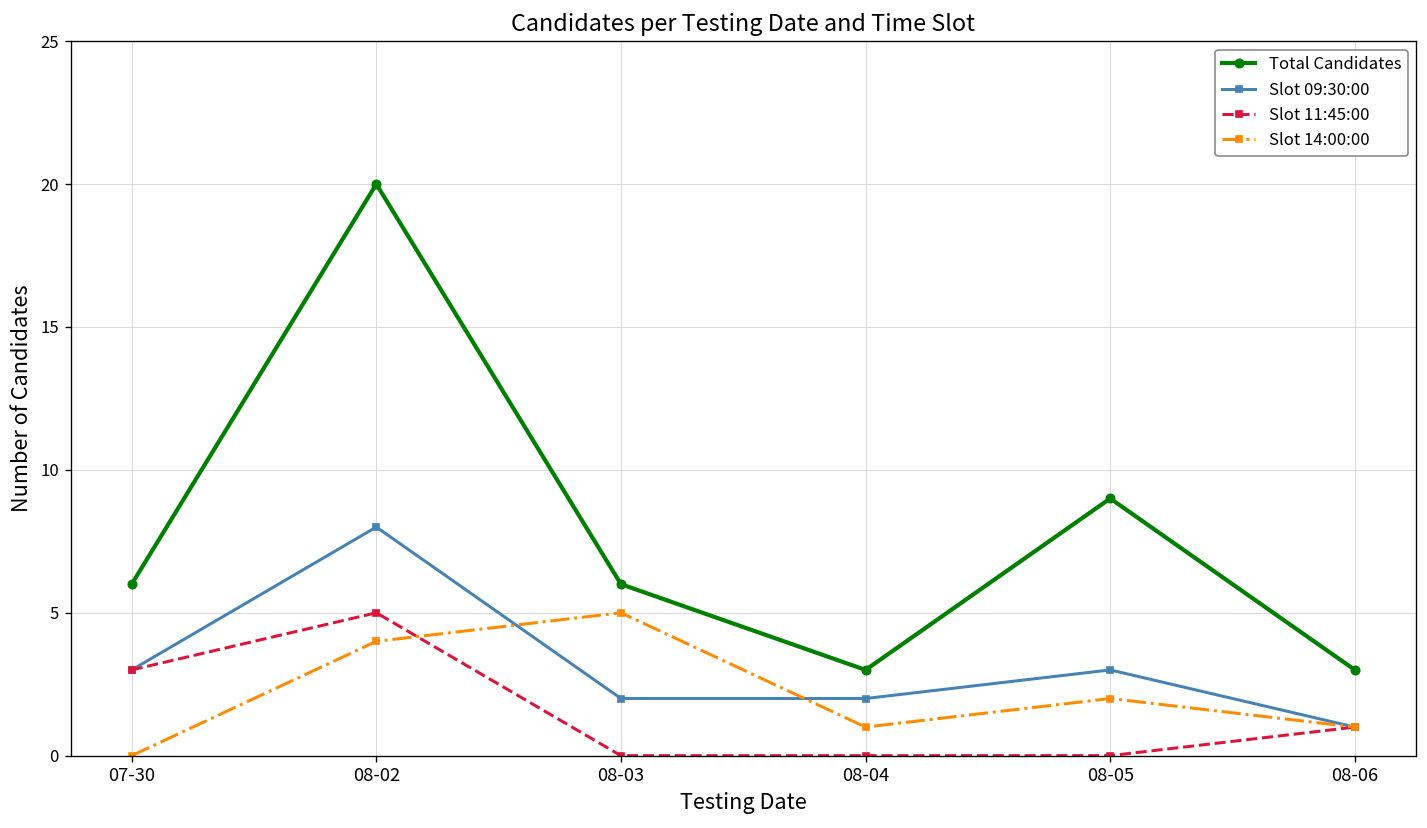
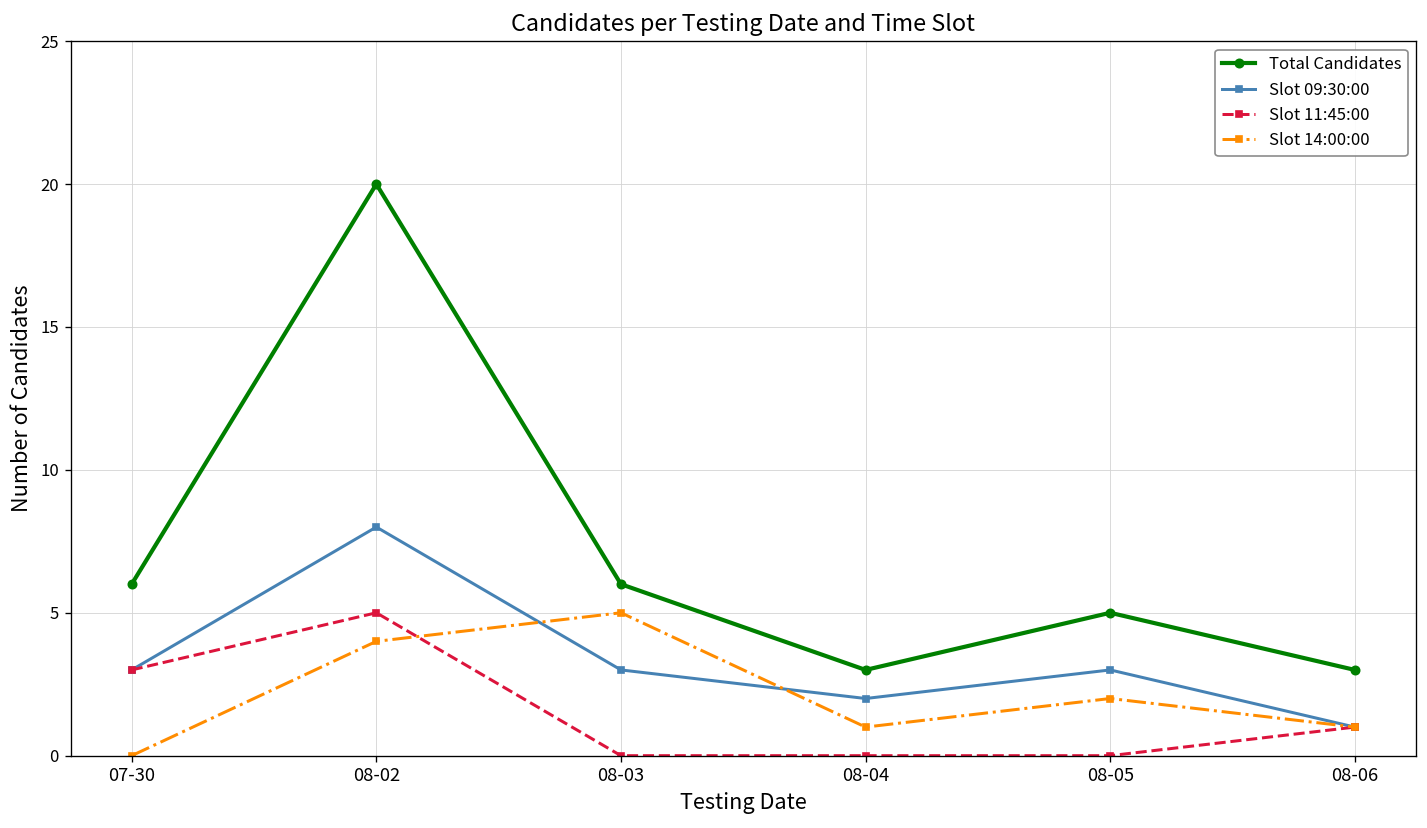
  {
    "Total Candidates": {
      "07-30": 6,
      "08-02": 20,
      "08-03": 6,
      "08-04": 3,
-     "08-05": 9,
+     "08-05": 5,
      "08-06": 3
    },
    "Slot 09:30:00": {
      "08-02": 8,
-     "08-03": 2,
+     "08-03": 3,
      "08-04": 2,
      "08-05": 3
    },
    "Slot 11:45:00": {
      "08-02": 5,
      "08-03": 0,
      "08-04": 0,
      "08-05": 0
    },
    "Slot 14:00:00": {
      "07-30": 0,
      "08-02": 4,
      "08-03": 5,
      "08-04": 1,
      "08-05": 2
    }
  }
